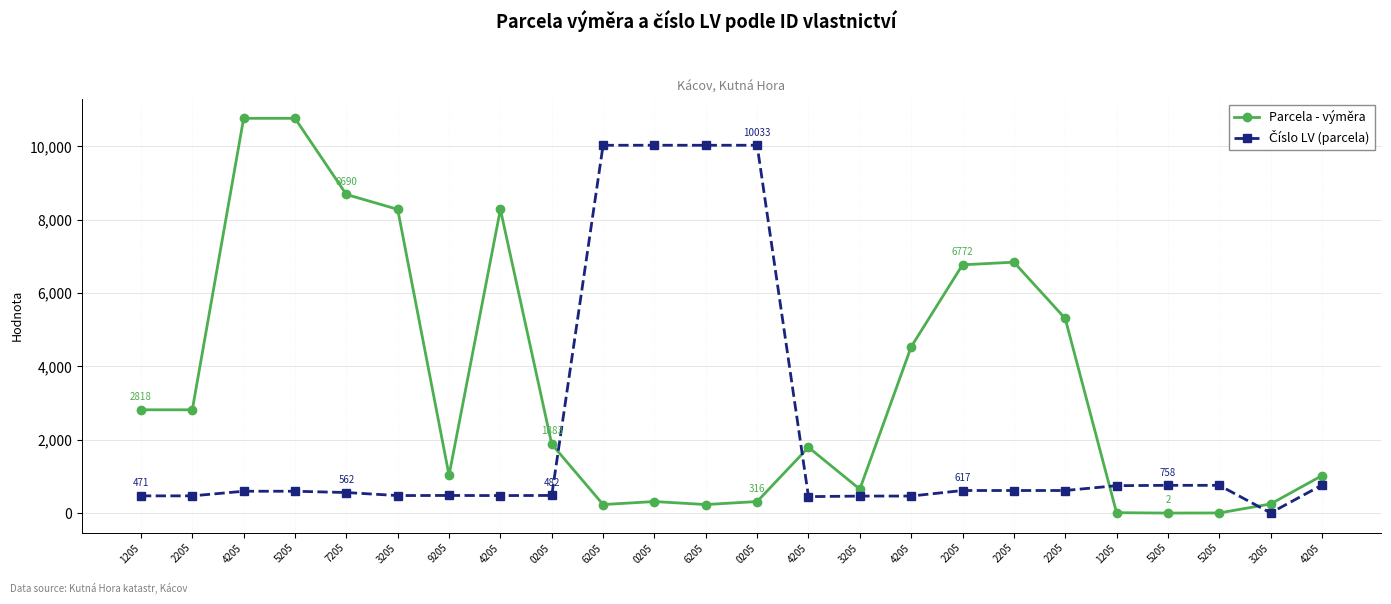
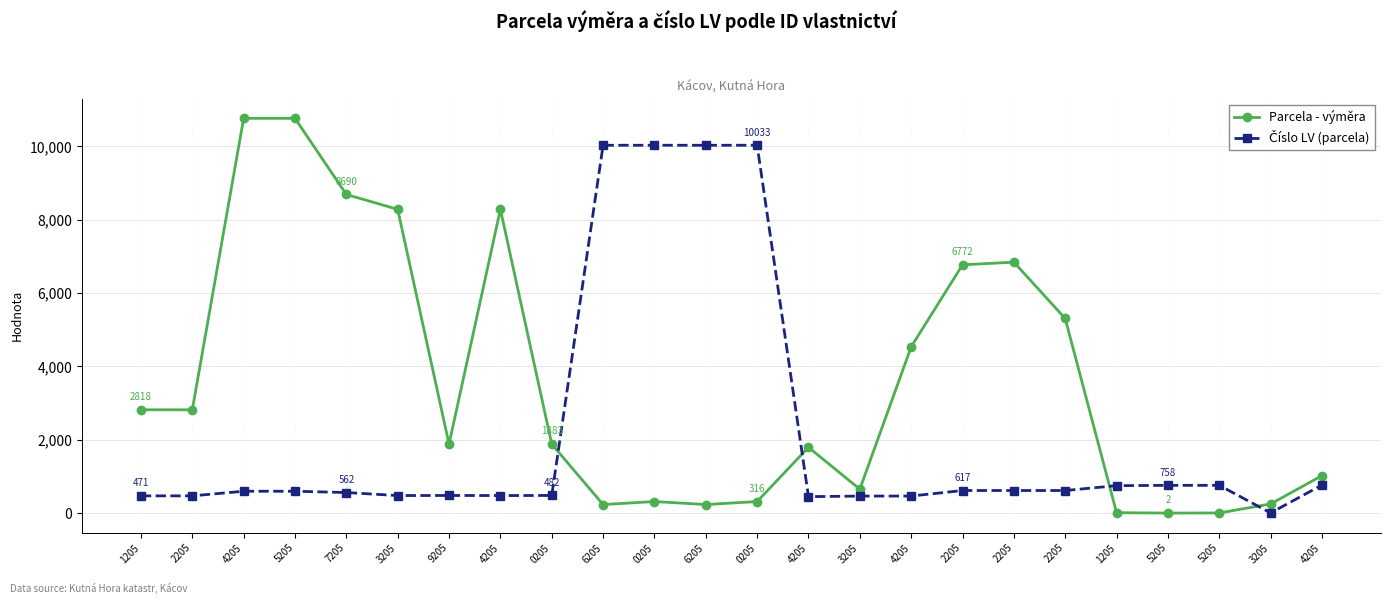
  {
    "Parcela - výměra": {
-     "9205": "1,000"
+     "9205": "1,900"
    },
    "Číslo LV (parcela)": {
      "7205": "562"
    }
  }
